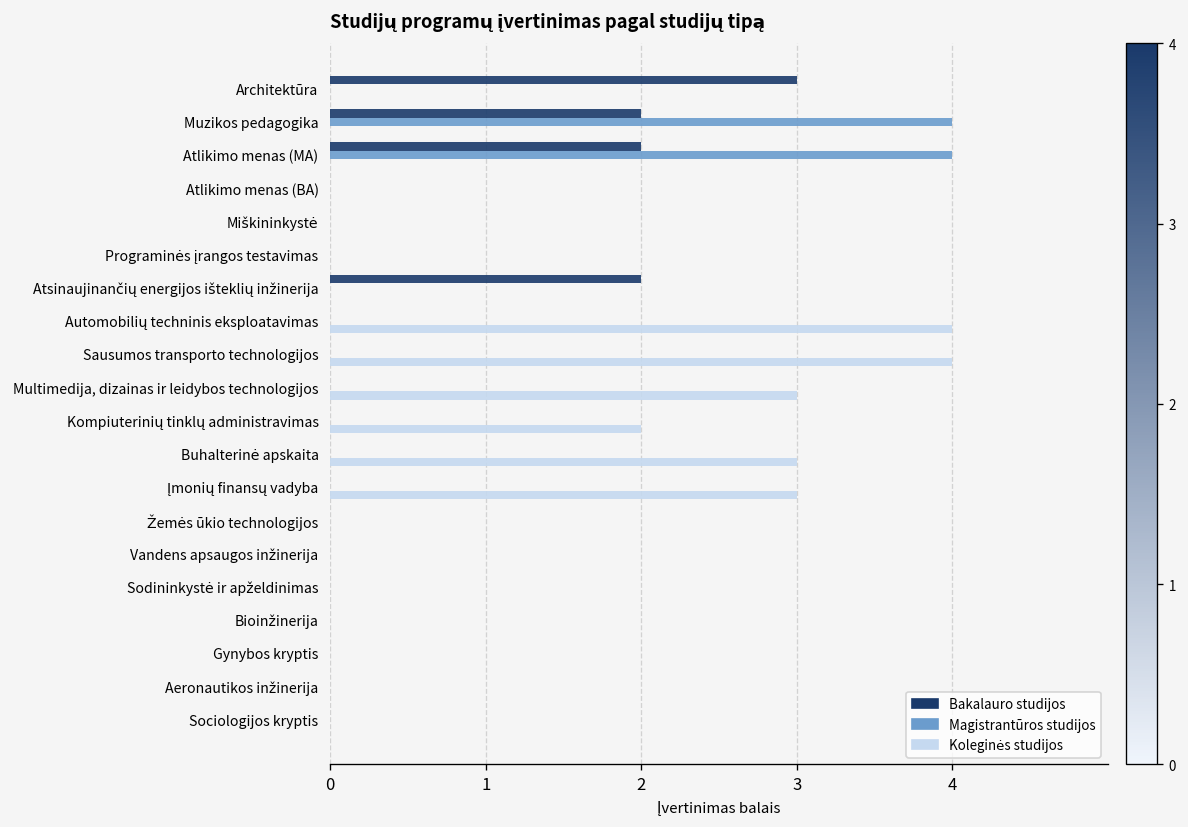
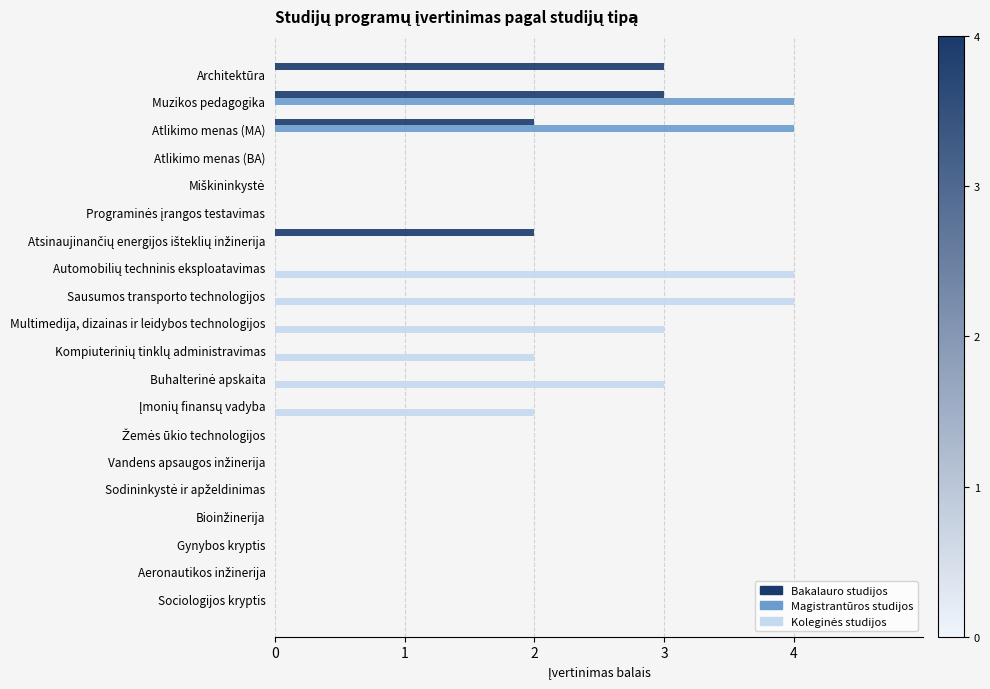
  {
    "Bakalauro studijos": {
      "Architektūra": 3,
-     "Muzikos pedagogika": 2,
+     "Muzikos pedagogika": 3,
      "Atlikimo menas (MA)": 2,
      "Atlikimo menas (BA)": 0,
      "Miškininkystė": 0,
      "Programinės įrangos testavimas": 0,
      "Atsinaujinančių energijos išteklių inžinerija": 2,
      "Automobilių techninis eksploatavimas": 0,
      "Sausumos transporto technologijos": 0,
      "Multimedija, dizainas ir leidybos technologijos": 0,
      "Kompiuterinių tinklų administravimas": 0,
      "Buhalterinė apskaita": 0,
      "Įmonių finansų vadyba": 0,
      "Žemės ūkio technologijos": 0,
      "Vandens apsaugos inžinerija": 0,
      "Sodininkystė ir apželdinimas": 0,
      "Bioinžinerija": 0,
      "Gynybos kryptis": 0,
      "Aeronautikos inžinerija": 0,
      "Sociologijos kryptis": 0
    },
    "Magistrantūros studijos": {
      "Architektūra": 0,
      "Muzikos pedagogika": 4,
      "Atlikimo menas (MA)": 4,
      "Atlikimo menas (BA)": 0,
      "Miškininkystė": 0,
      "Programinės įrangos testavimas": 0,
      "Atsinaujinančių energijos išteklių inžinerija": 0,
      "Automobilių techninis eksploatavimas": 0,
      "Sausumos transporto technologijos": 0,
      "Multimedija, dizainas ir leidybos technologijos": 0,
      "Kompiuterinių tinklų administravimas": 0,
      "Buhalterinė apskaita": 0,
      "Įmonių finansų vadyba": 0,
      "Žemės ūkio technologijos": 0,
      "Vandens apsaugos inžinerija": 0,
      "Sodininkystė ir apželdinimas": 0,
      "Bioinžinerija": 0,
      "Gynybos kryptis": 0,
      "Aeronautikos inžinerija": 0,
      "Sociologijos kryptis": 0
    },
    "Koleginės studijos": {
      "Architektūra": 0,
      "Muzikos pedagogika": 0,
      "Atlikimo menas (MA)": 0,
      "Atlikimo menas (BA)": 0,
      "Miškininkystė": 0,
      "Programinės įrangos testavimas": 0,
      "Atsinaujinančių energijos išteklių inžinerija": 0,
      "Automobilių techninis eksploatavimas": 4,
      "Sausumos transporto technologijos": 4,
      "Multimedija, dizainas ir leidybos technologijos": 3,
      "Kompiuterinių tinklų administravimas": 2,
      "Buhalterinė apskaita": 3,
-     "Įmonių finansų vadyba": 3,
+     "Įmonių finansų vadyba": 2,
      "Žemės ūkio technologijos": 0,
      "Vandens apsaugos inžinerija": 0,
      "Sodininkystė ir apželdinimas": 0,
      "Bioinžinerija": 0,
      "Gynybos kryptis": 0,
      "Aeronautikos inžinerija": 0,
      "Sociologijos kryptis": 0
    }
  }
